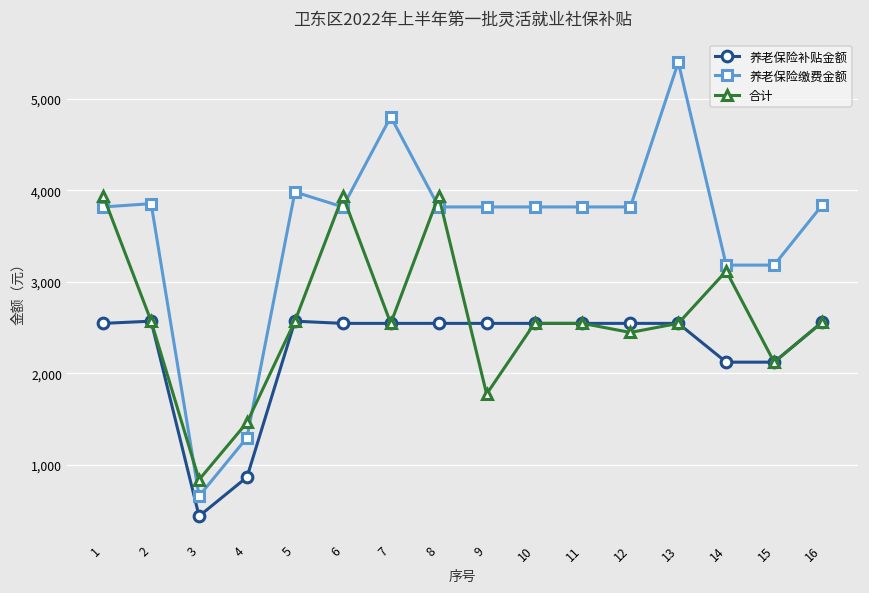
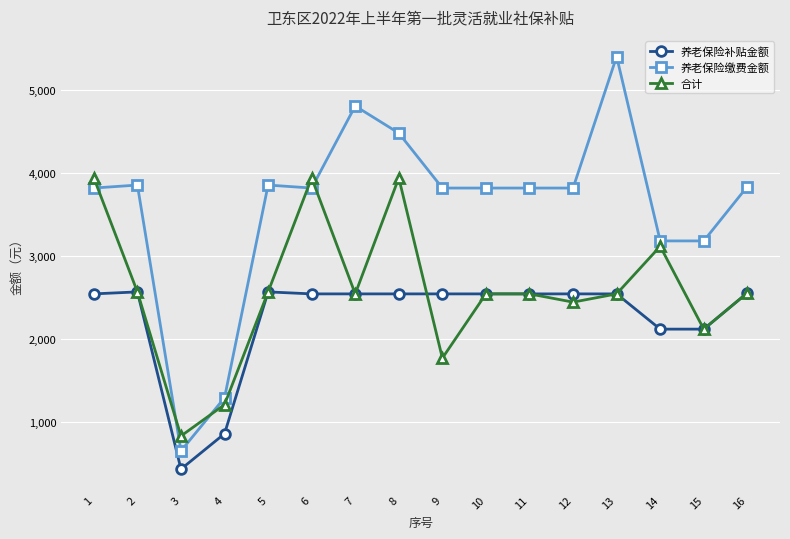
  {
    "养老保险补贴金额": {
      "1": "2,500",
      "3": "400",
      "4": "900",
      "6": "2,500",
      "8": "2,500",
      "9": "2,500",
      "12": "2,500",
      "14": "2,100"
    },
    "养老保险缴费金额": {
      "1": "3,800",
      "2": "3,900",
      "3": "700",
      "4": "1,300",
-     "5": "4,000",
+     "5": "3,900",
      "6": "3,800",
      "7": "4,800",
-     "8": "3,800",
+     "8": "4,500",
      "9": "3,800",
      "10": "3,800",
      "11": "3,800",
      "12": "3,800",
      "13": "5,400",
      "14": "3,200",
      "15": "3,200",
      "16": "3,800"
    },
    "合计": {
      "1": "3,900",
      "3": "800",
-     "4": "1,500",
+     "4": "1,200",
      "6": "3,900",
      "8": "3,900",
      "9": "1,800",
      "12": "2,400",
      "14": "3,100"
    }
  }
